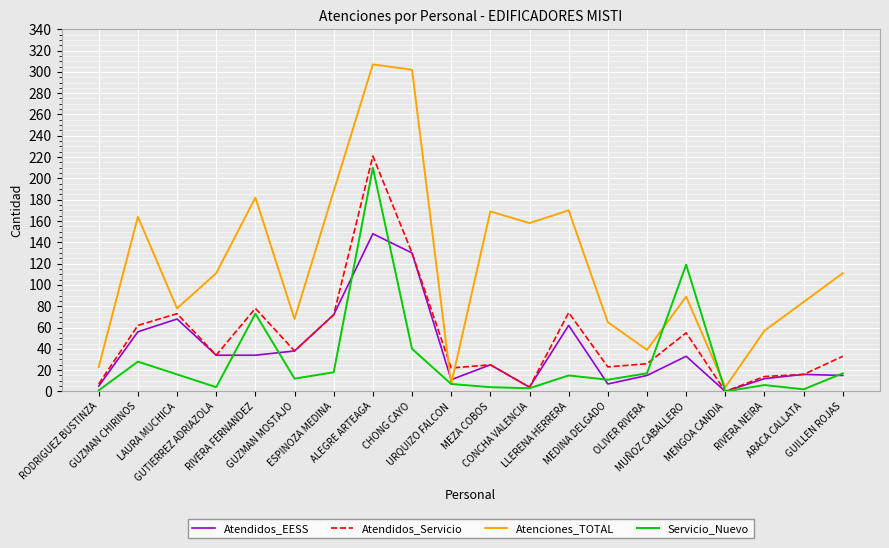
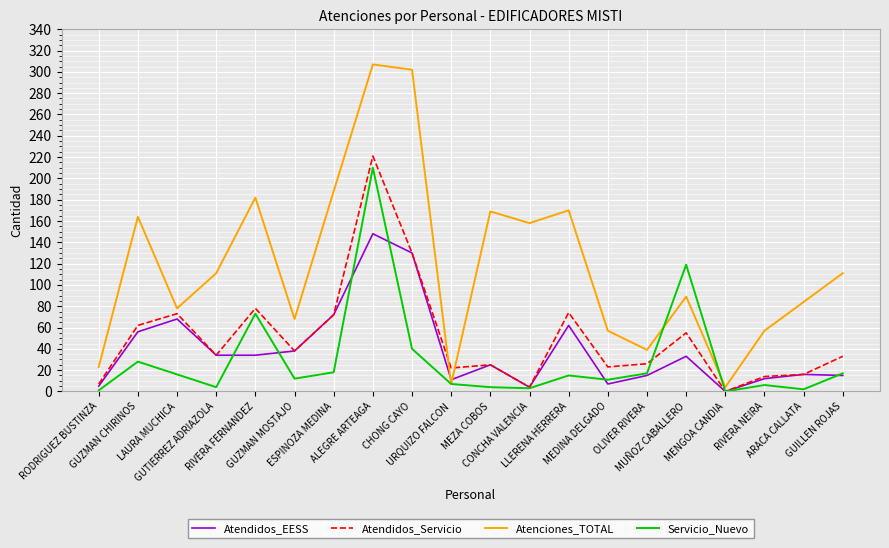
  {
    "Atendidos_EESS": {
      "GUZMAN CHIRINOS": 56,
      "LAURA MUCHICA": 68,
      "RIVERA FERNANDEZ": 34,
      "ALEGRE ARTEAGA": 148,
      "URQUIZO FALCON": 11,
      "LLERENA HERRERA": 62,
      "MEDINA DELGADO": 7,
      "MUÑOZ CABALLERO": 33
    },
    "Atendidos_Servicio": {
      "GUZMAN CHIRINOS": 62,
      "LAURA MUCHICA": 73,
      "RIVERA FERNANDEZ": 78,
      "ALEGRE ARTEAGA": 221,
      "URQUIZO FALCON": 22,
      "LLERENA HERRERA": 74,
      "MEDINA DELGADO": 23,
      "OLIVER RIVERA": 26,
      "MUÑOZ CABALLERO": 55,
      "GUILLEN ROJAS": 33
    },
    "Atenciones_TOTAL": {
      "RODRIGUEZ BUSTINZA": 23,
      "GUZMAN CHIRINOS": 164,
      "LAURA MUCHICA": 78,
      "GUTIERREZ ADRIAZOLA": 111,
      "RIVERA FERNANDEZ": 182,
      "GUZMAN MOSTAJO": 68,
      "ESPINOZA MEDINA": 188,
      "ALEGRE ARTEAGA": 307,
      "CHONG CAYO": 302,
      "MEZA COBOS": 169,
      "CONCHA VALENCIA": 158,
      "LLERENA HERRERA": 170,
-     "MEDINA DELGADO": 65,
+     "MEDINA DELGADO": 57,
      "OLIVER RIVERA": 39,
      "MUÑOZ CABALLERO": 89,
      "MENGOA CANDIA": 4,
      "RIVERA NEIRA": 57,
      "ARACA CALLATA": 84,
      "GUILLEN ROJAS": 111
    },
    "Servicio_Nuevo": {
      "RODRIGUEZ BUSTINZA": 1,
      "GUZMAN CHIRINOS": 28,
      "LAURA MUCHICA": 16,
      "GUTIERREZ ADRIAZOLA": 4,
      "RIVERA FERNANDEZ": 73,
      "GUZMAN MOSTAJO": 12,
      "ESPINOZA MEDINA": 18,
      "ALEGRE ARTEAGA": 210,
      "CHONG CAYO": 40,
      "MEZA COBOS": 4,
      "LLERENA HERRERA": 15,
      "MEDINA DELGADO": 11,
      "MUÑOZ CABALLERO": 119,
      "RIVERA NEIRA": 6,
      "ARACA CALLATA": 2
    }
  }
